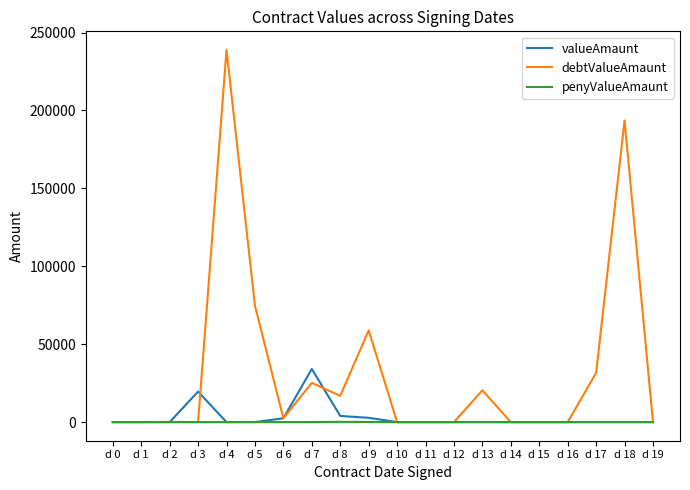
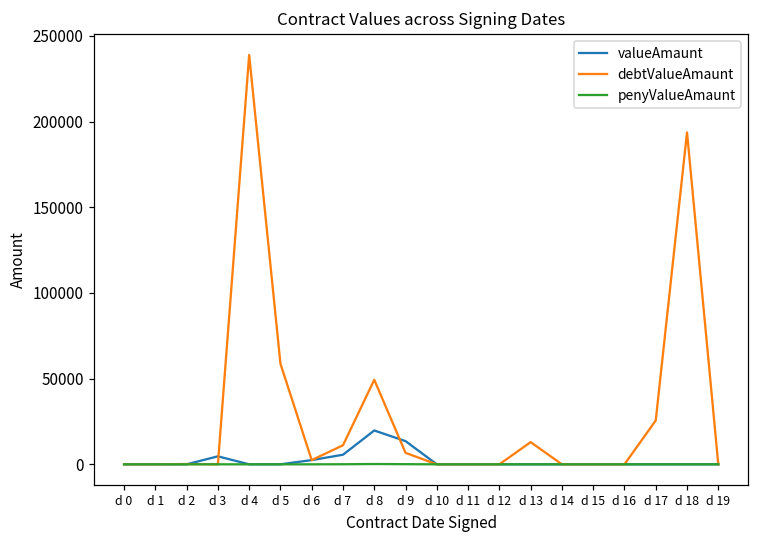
  {
    "valueAmaunt": {
-     "d 3": 20000,
-     "d 7": 34000,
-     "d 8": 4000,
-     "d 9": 3000
+     "d 3": 5000,
+     "d 7": 6000,
+     "d 8": 20000,
+     "d 9": 14000
    },
    "debtValueAmaunt": {
      "d 4": 239000,
-     "d 5": 75000,
-     "d 7": 25000,
-     "d 8": 17000,
-     "d 9": 59000,
-     "d 13": 20000,
-     "d 17": 32000,
+     "d 5": 59000,
+     "d 7": 11000,
+     "d 8": 49000,
+     "d 9": 7000,
+     "d 13": 13000,
+     "d 17": 26000,
      "d 18": 194000
    },
    "penyValueAmaunt": {
      "d 6": 0,
      "d 7": 0,
      "d 8": 0,
      "d 9": 0
    }
  }
